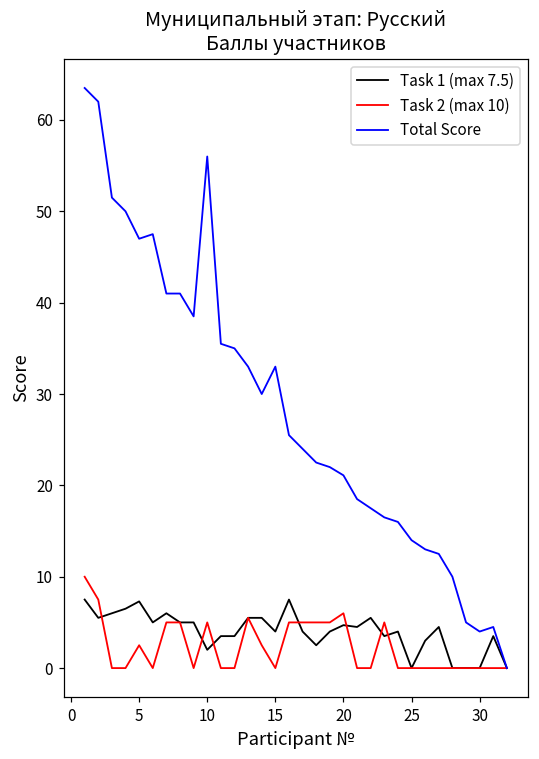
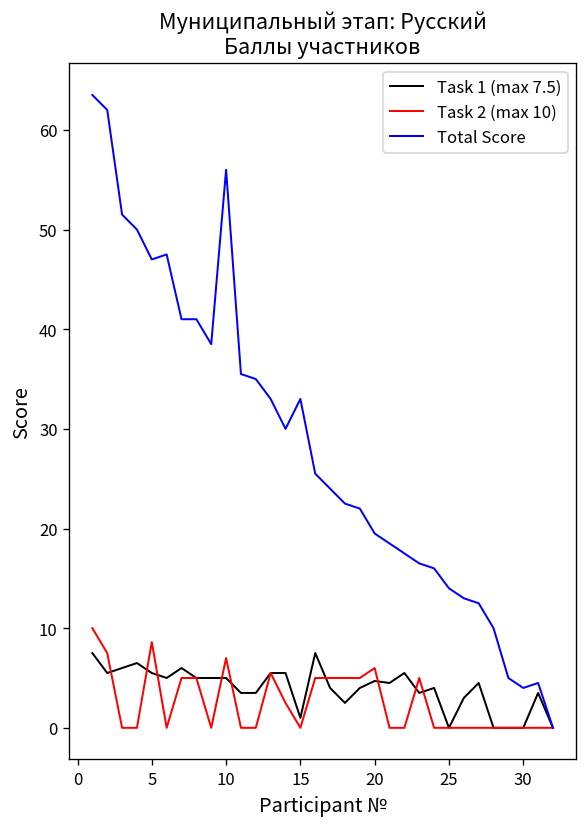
  {
    "Task 1 (max 7.5)": {
-     "5": 7,
-     "10": 2,
-     "15": 4,
+     "5": 6,
+     "10": 5,
+     "15": 1,
      "20": 5
    },
    "Task 2 (max 10)": {
-     "5": 3,
-     "10": 5,
+     "5": 9,
+     "10": 7,
      "15": 0,
      "20": 6
    },
    "Total Score": {
      "5": 47,
      "10": 56,
      "15": 33,
-     "20": 21,
+     "20": 20,
      "25": 14,
      "30": 4
    }
  }
